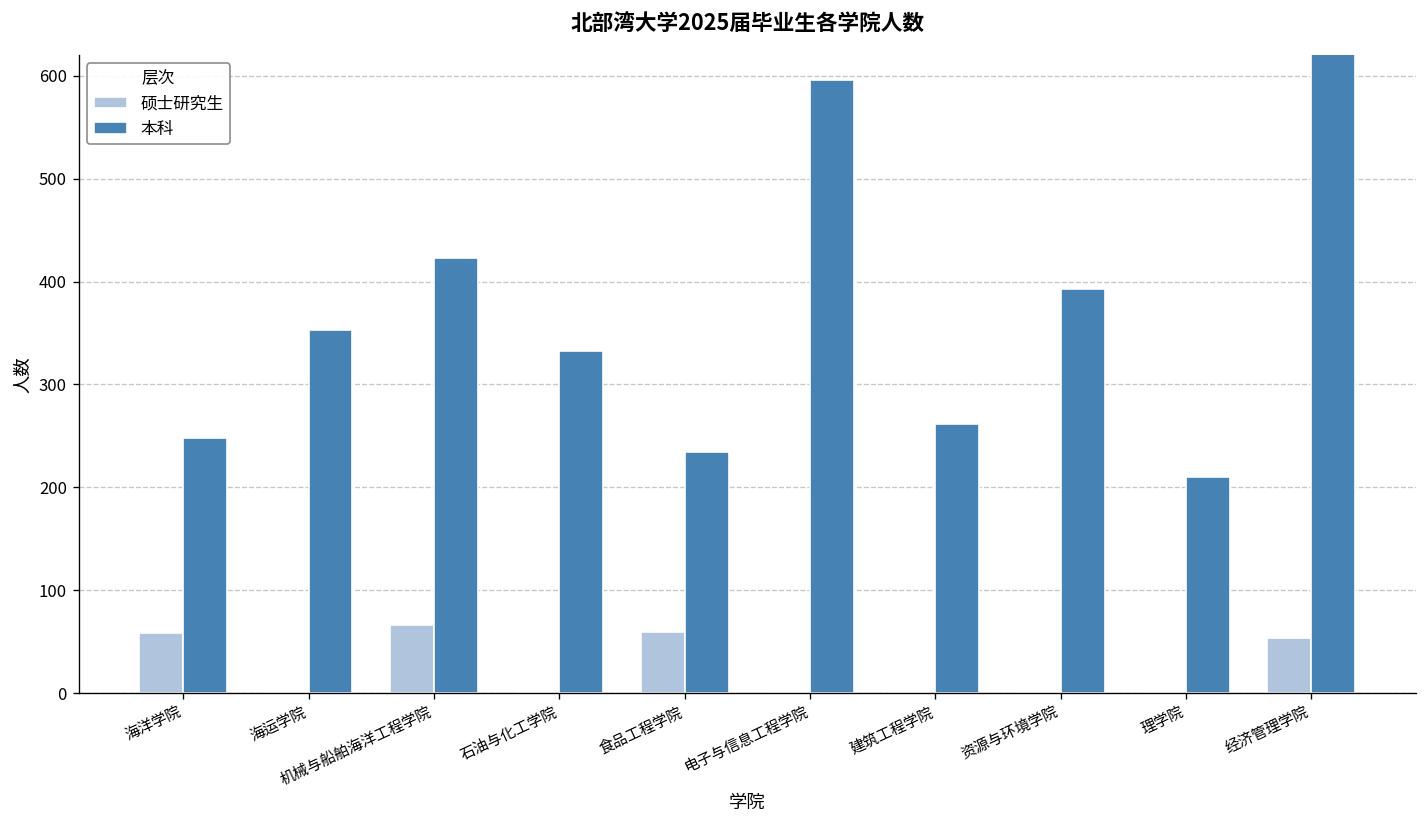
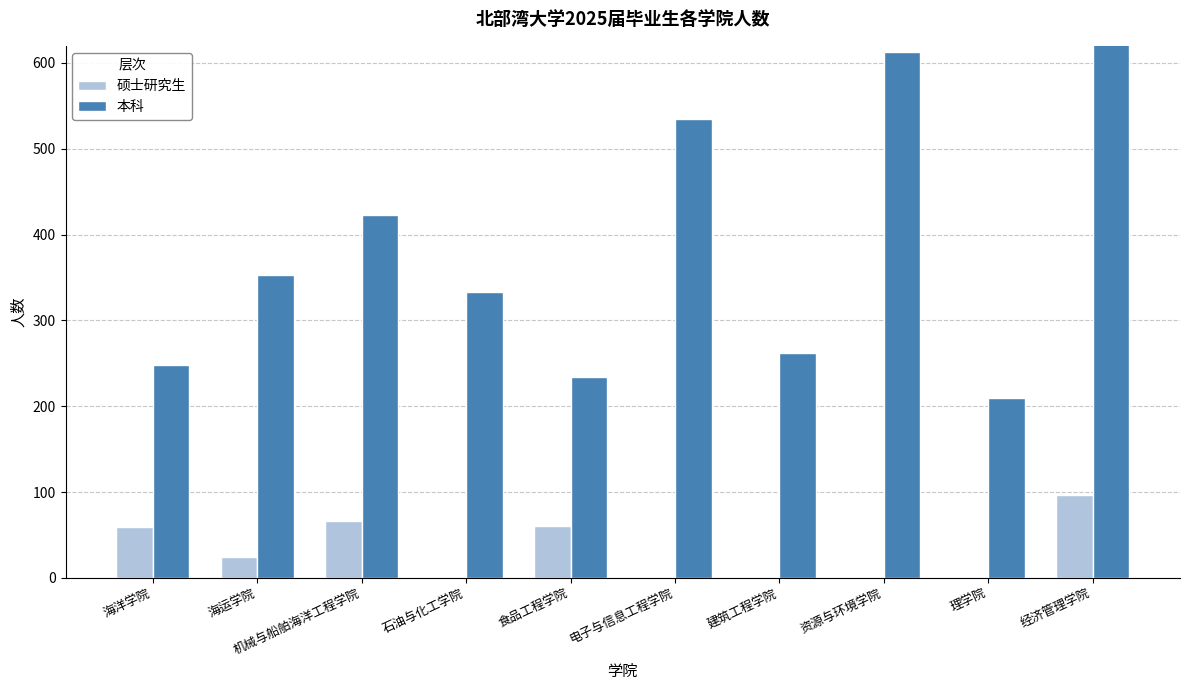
  {
    "硕士研究生": {
      "海洋学院": 60,
-     "海运学院": 0,
+     "海运学院": 20,
      "机械与船舶海洋工程学院": 70,
      "石油与化工学院": 0,
      "食品工程学院": 60,
      "电子与信息工程学院": 0,
      "建筑工程学院": 0,
      "资源与环境学院": 0,
      "理学院": 0,
-     "经济管理学院": 50
+     "经济管理学院": 100
    },
    "本科": {
      "海洋学院": 250,
      "海运学院": 350,
      "机械与船舶海洋工程学院": 420,
      "石油与化工学院": 330,
      "食品工程学院": 230,
-     "电子与信息工程学院": 600,
+     "电子与信息工程学院": 540,
      "建筑工程学院": 260,
-     "资源与环境学院": 390,
+     "资源与环境学院": 610,
      "理学院": 210
    }
  }
